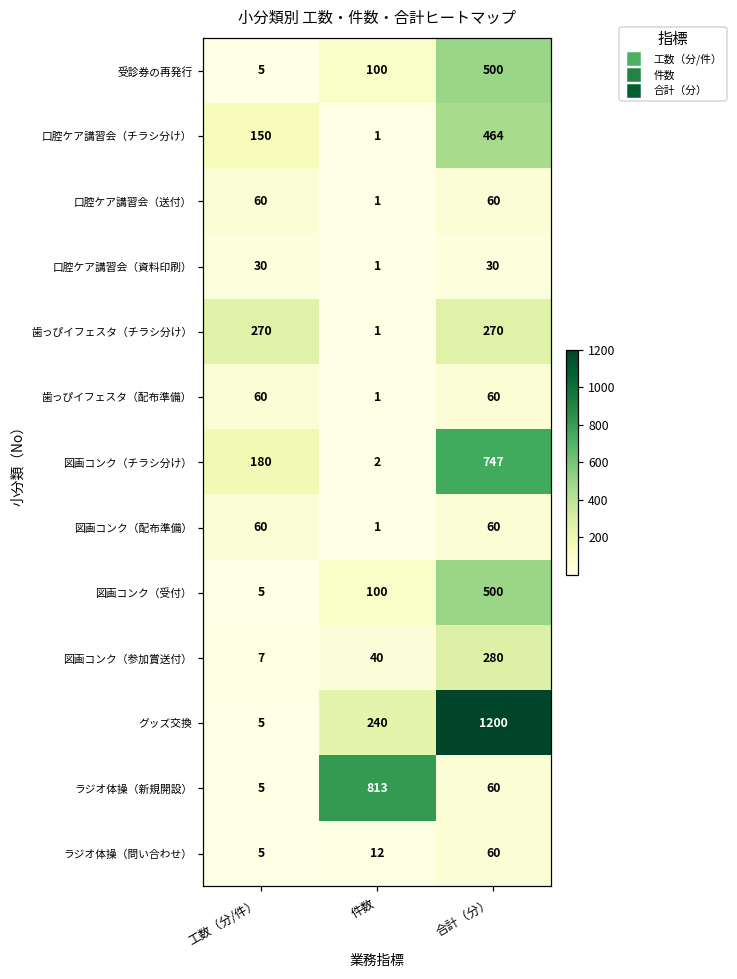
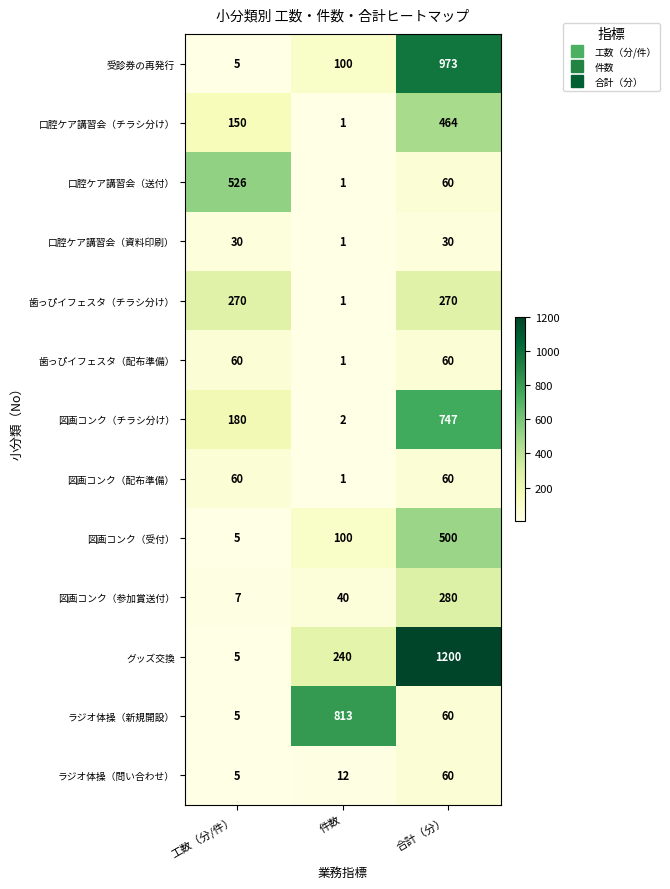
  {
    "受診券の再発行": {
      "工数（分/件）": 5,
      "件数": 100,
-     "合計（分）": 500
+     "合計（分）": 973
    },
    "口腔ケア講習会（チラシ分け）": {
      "工数（分/件）": 150,
      "件数": 1,
      "合計（分）": 464
    },
    "口腔ケア講習会（送付）": {
-     "工数（分/件）": 60,
+     "工数（分/件）": 526,
      "件数": 1,
      "合計（分）": 60
    },
    "口腔ケア講習会（資料印刷）": {
      "工数（分/件）": 30,
      "件数": 1,
      "合計（分）": 30
    },
    "歯っぴイフェスタ（チラシ分け）": {
      "工数（分/件）": 270,
      "件数": 1,
      "合計（分）": 270
    },
    "歯っぴイフェスタ（配布準備）": {
      "工数（分/件）": 60,
      "件数": 1,
      "合計（分）": 60
    },
    "図画コンク（チラシ分け）": {
      "工数（分/件）": 180,
      "件数": 2,
      "合計（分）": 747
    },
    "図画コンク（配布準備）": {
      "工数（分/件）": 60,
      "件数": 1,
      "合計（分）": 60
    },
    "図画コンク（受付）": {
      "工数（分/件）": 5,
      "件数": 100,
      "合計（分）": 500
    },
    "図画コンク（参加賞送付）": {
      "工数（分/件）": 7,
      "件数": 40,
      "合計（分）": 280
    },
    "グッズ交換": {
      "工数（分/件）": 5,
      "件数": 240,
      "合計（分）": 1200
    },
    "ラジオ体操（新規開設）": {
      "工数（分/件）": 5,
      "件数": 813,
      "合計（分）": 60
    },
    "ラジオ体操（問い合わせ）": {
      "工数（分/件）": 5,
      "件数": 12,
      "合計（分）": 60
    }
  }
